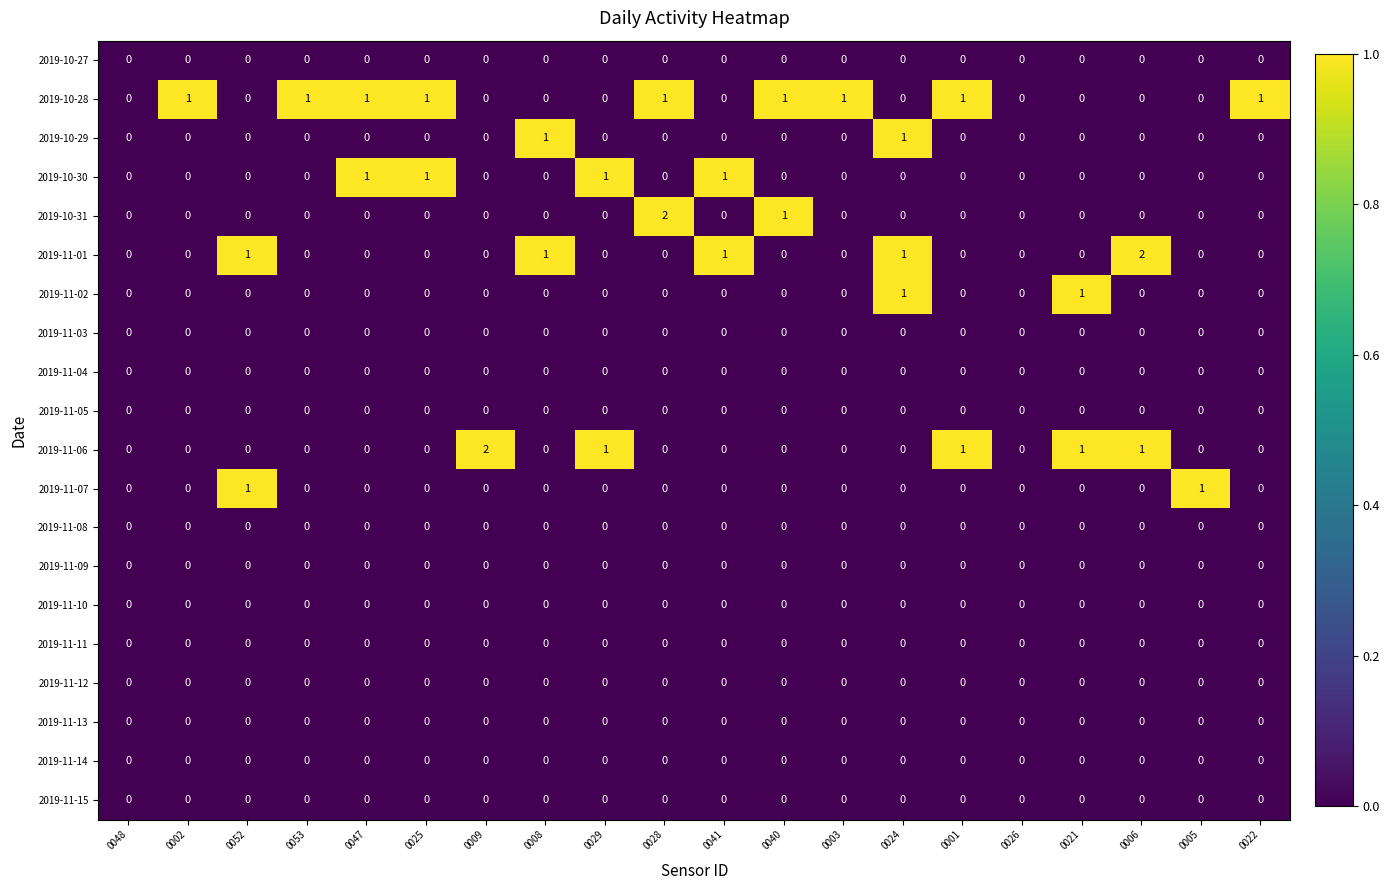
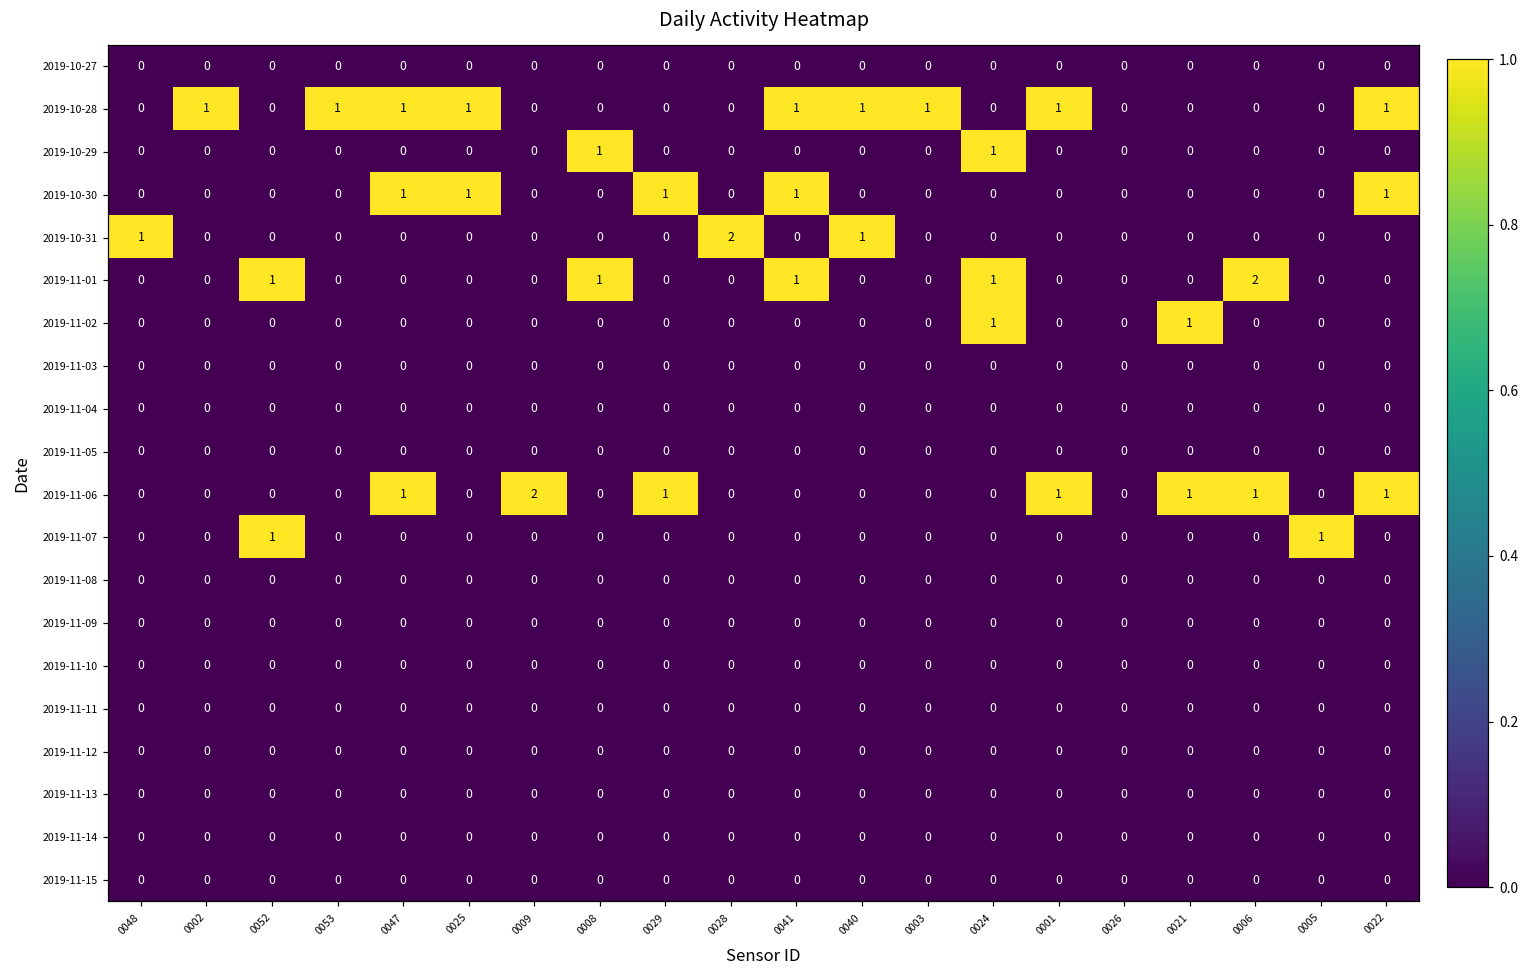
  {
    "2019-10-28": {
      "0048": 0,
      "0002": 1,
      "0052": 0,
      "0053": 1,
      "0047": 1,
      "0025": 1,
      "0009": 0,
      "0008": 0,
      "0029": 0,
-     "0028": 1,
-     "0041": 0,
+     "0028": 0,
+     "0041": 1,
      "0040": 1,
      "0003": 1,
      "0024": 0,
      "0001": 1,
      "0026": 0,
      "0021": 0,
      "0006": 0,
      "0005": 0,
      "0022": 1
    },
    "2019-10-30": {
      "0048": 0,
      "0002": 0,
      "0052": 0,
      "0053": 0,
      "0047": 1,
      "0025": 1,
      "0009": 0,
      "0008": 0,
      "0029": 1,
      "0028": 0,
      "0041": 1,
      "0040": 0,
      "0003": 0,
      "0024": 0,
      "0001": 0,
      "0026": 0,
      "0021": 0,
      "0006": 0,
      "0005": 0,
-     "0022": 0
+     "0022": 1
    },
    "2019-10-31": {
-     "0048": 0,
+     "0048": 1,
      "0002": 0,
      "0052": 0,
      "0053": 0,
      "0047": 0,
      "0025": 0,
      "0009": 0,
      "0008": 0,
      "0029": 0,
      "0028": 2,
      "0041": 0,
      "0040": 1,
      "0003": 0,
      "0024": 0,
      "0001": 0,
      "0026": 0,
      "0021": 0,
      "0006": 0,
      "0005": 0,
      "0022": 0
    },
    "2019-11-06": {
      "0048": 0,
      "0002": 0,
      "0052": 0,
      "0053": 0,
-     "0047": 0,
+     "0047": 1,
      "0025": 0,
      "0009": 2,
      "0008": 0,
      "0029": 1,
      "0028": 0,
      "0041": 0,
      "0040": 0,
      "0003": 0,
      "0024": 0,
      "0001": 1,
      "0026": 0,
      "0021": 1,
      "0006": 1,
      "0005": 0,
-     "0022": 0
+     "0022": 1
    }
  }
